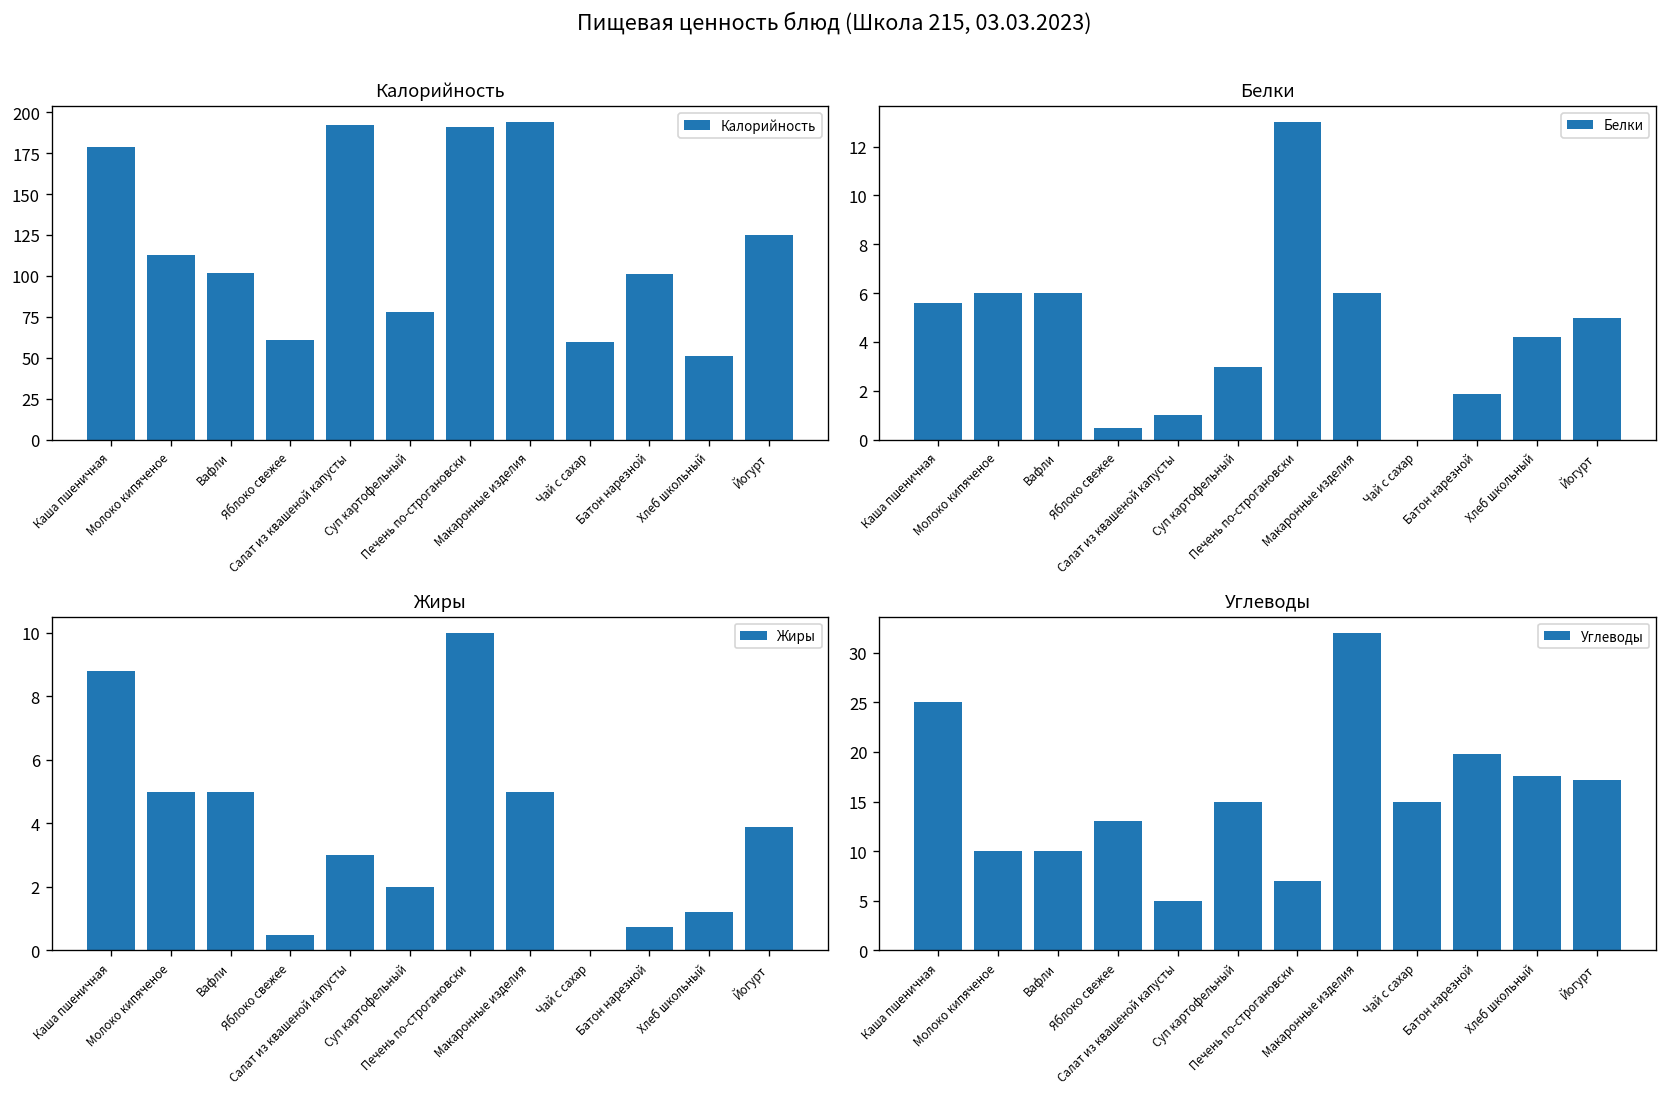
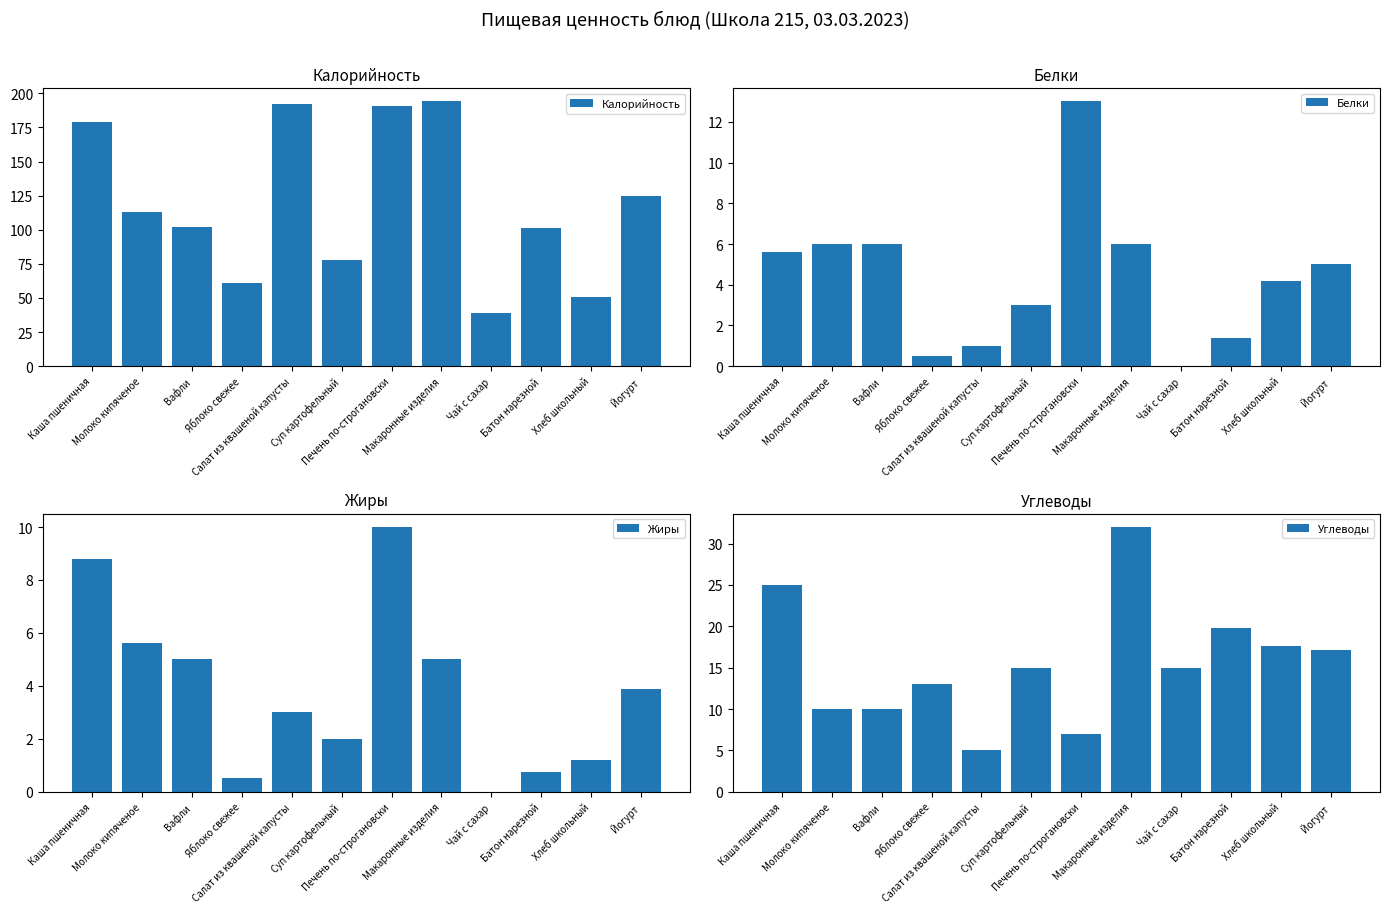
  {
    "Калорийность": {
      "Каша пшеничная": 179,
      "Молоко кипяченое": 113,
      "Вафли": 102,
      "Яблоко свежее": 61,
      "Салат из квашеной капусты": 192,
      "Суп картофельный": 78,
      "Печень по-строгановски": 191,
      "Макаронные изделия": 194,
-     "Чай с сахар": 60,
+     "Чай с сахар": 39,
      "Батон нарезной": 101,
      "Хлеб школьный": 51,
      "Йогурт": 125
    },
    "Белки": {
      "Каша пшеничная": 5.6,
      "Молоко кипяченое": 6.0,
      "Вафли": 6.0,
      "Яблоко свежее": 0.5,
      "Салат из квашеной капусты": 1.0,
      "Суп картофельный": 3.0,
      "Печень по-строгановски": 13.0,
      "Макаронные изделия": 6.0,
      "Чай с сахар": 0.0,
-     "Батон нарезной": 1.9,
+     "Батон нарезной": 1.4,
      "Хлеб школьный": 4.2,
      "Йогурт": 5.0
    },
    "Жиры": {
      "Каша пшеничная": 8.8,
-     "Молоко кипяченое": 5.0,
+     "Молоко кипяченое": 5.6,
      "Вафли": 5.0,
      "Яблоко свежее": 0.5,
      "Салат из квашеной капусты": 3.0,
      "Суп картофельный": 2.0,
      "Печень по-строгановски": 10.0,
      "Макаронные изделия": 5.0,
      "Чай с сахар": 0.0,
      "Батон нарезной": 0.8,
      "Хлеб школьный": 1.2,
      "Йогурт": 3.9
    },
    "Углеводы": {
      "Каша пшеничная": 25,
      "Молоко кипяченое": 10,
      "Вафли": 10,
      "Яблоко свежее": 13,
      "Салат из квашеной капусты": 5,
      "Суп картофельный": 15,
      "Печень по-строгановски": 7,
      "Макаронные изделия": 32,
      "Чай с сахар": 15,
      "Батон нарезной": 20,
      "Хлеб школьный": 18,
      "Йогурт": 17
    }
  }
